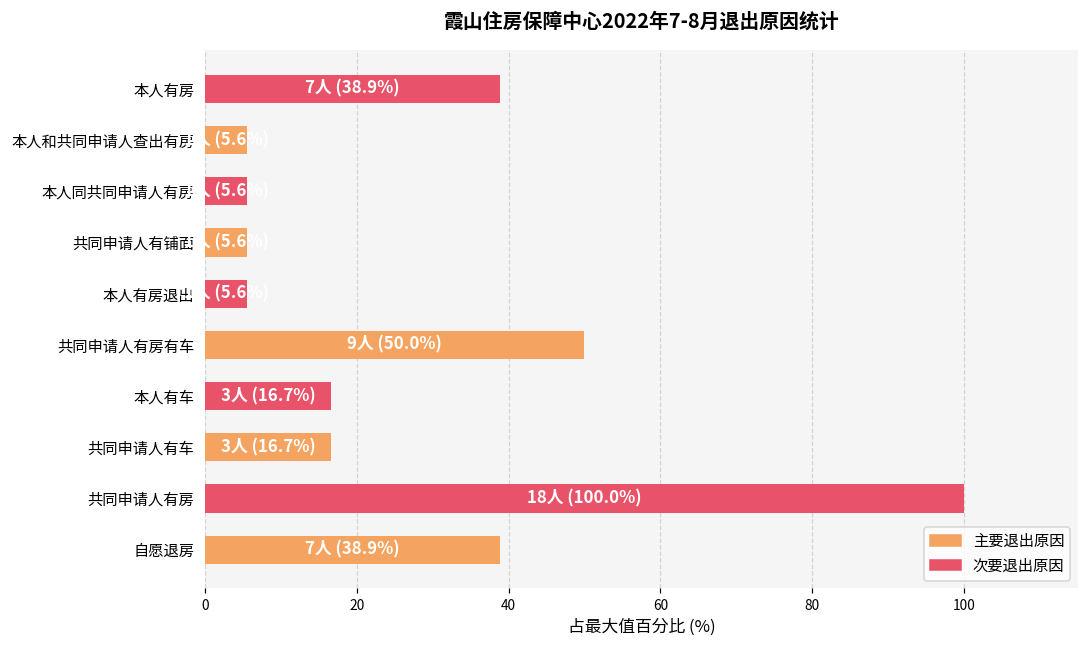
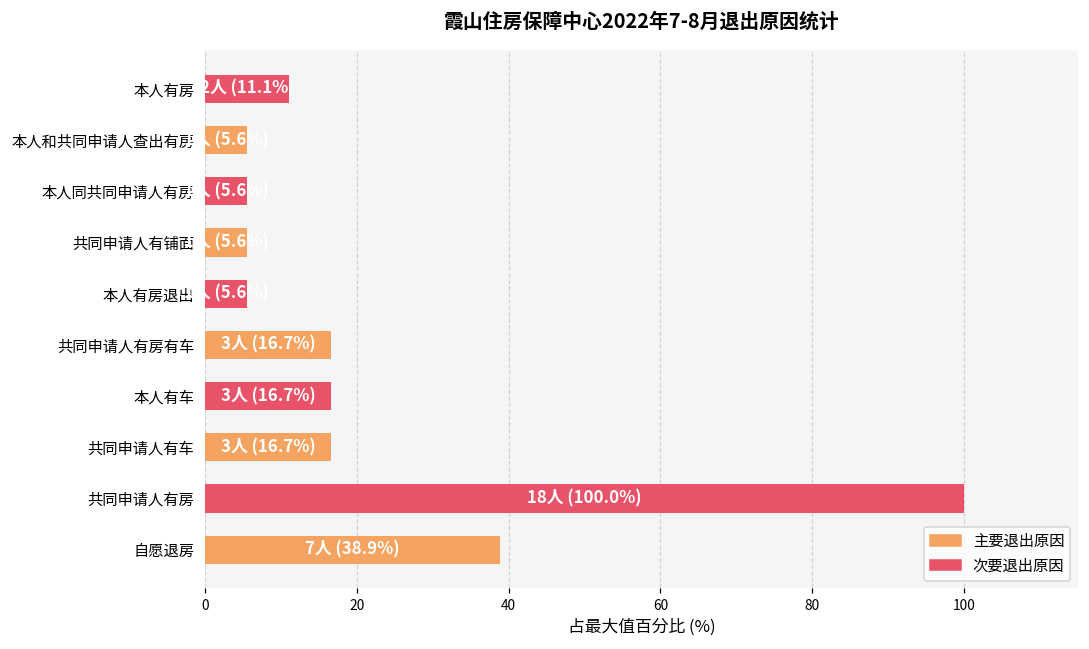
  {
-   "本人有房": "7人 (38.9%)",
-   "共同申请人有房有车": "9人 (50.0%)",
+   "本人有房": "2人 (11.1%)",
+   "共同申请人有房有车": "3人 (16.7%)",
    "本人有车": "(16.7%)",
    "共同申请人有车": "(16.7%)",
    "共同申请人有房": "(100.0%)",
    "自愿退房": "(38.9%)"
  }
